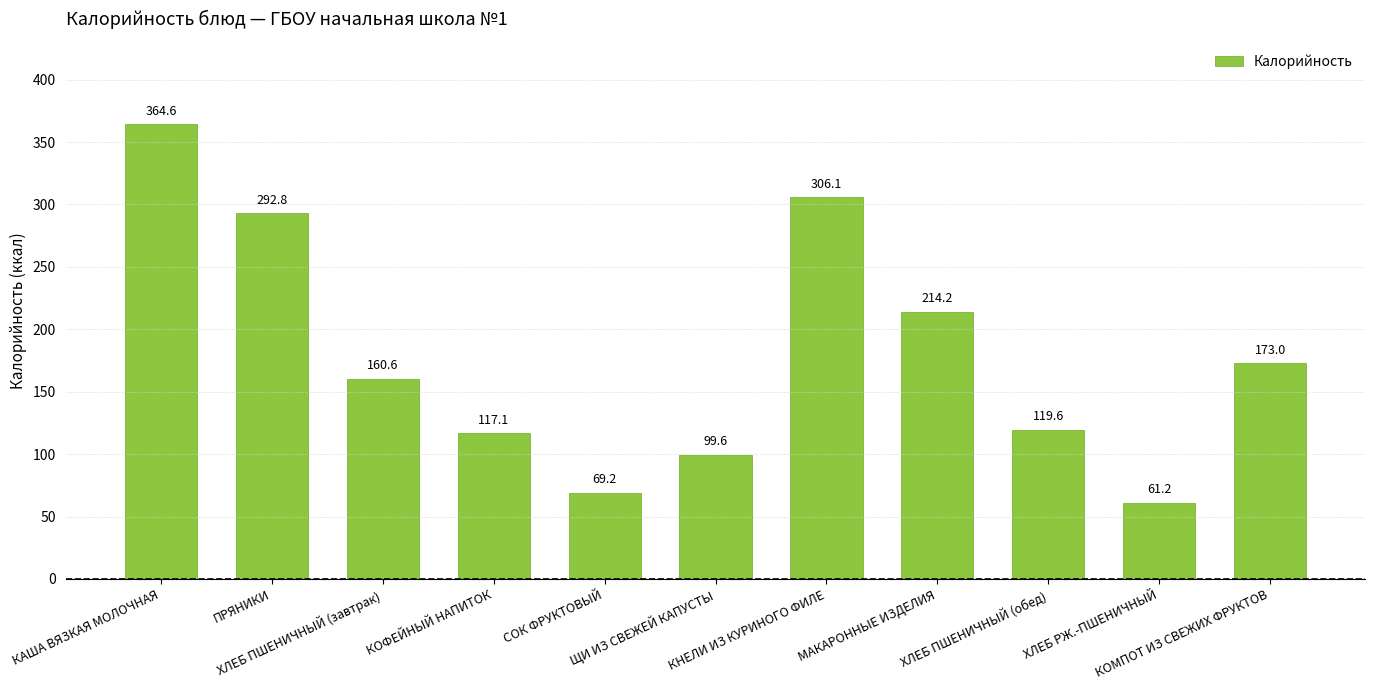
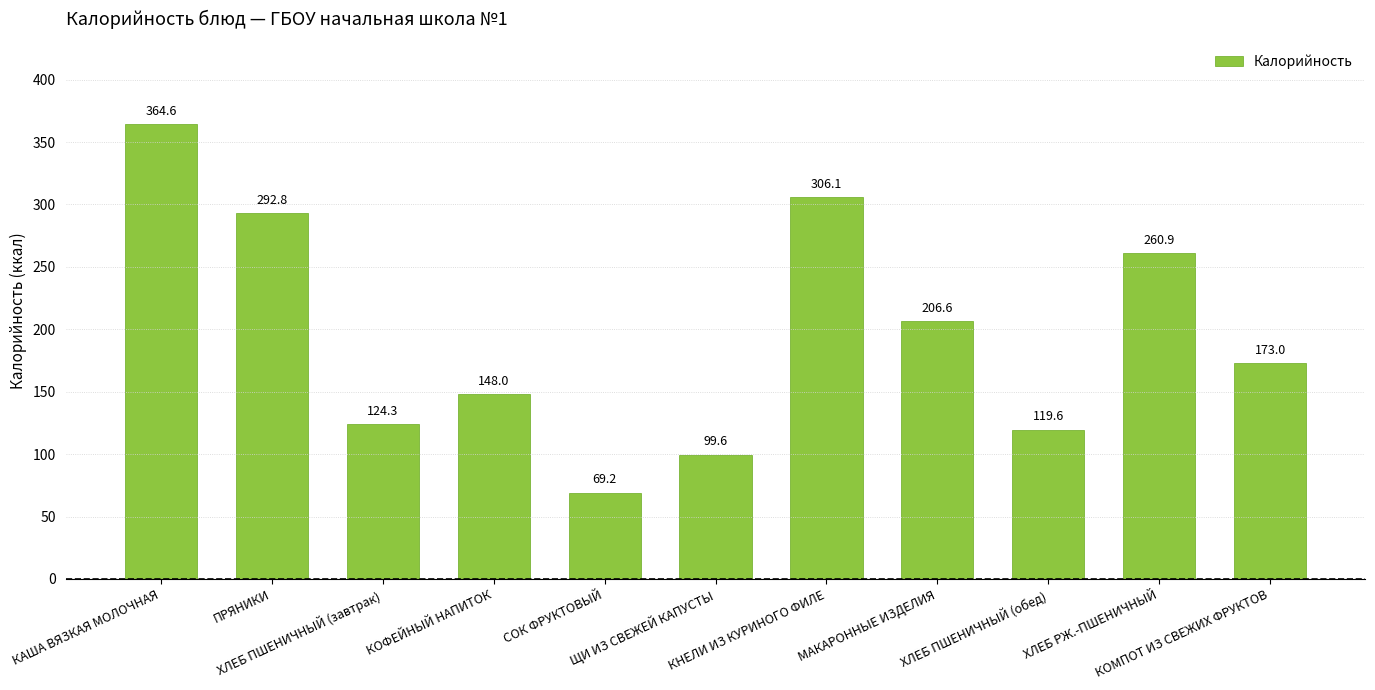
  {
    "КАША ВЯЗКАЯ МОЛОЧНАЯ": 364.6,
    "ПРЯНИКИ": 292.8,
-   "ХЛЕБ ПШЕНИЧНЫЙ (завтрак)": 160.6,
-   "КОФЕЙНЫЙ НАПИТОК": 117.1,
+   "ХЛЕБ ПШЕНИЧНЫЙ (завтрак)": 124.3,
+   "КОФЕЙНЫЙ НАПИТОК": 148.0,
    "СОК ФРУКТОВЫЙ": 69.2,
    "ЩИ ИЗ СВЕЖЕЙ КАПУСТЫ": 99.6,
    "КНЕЛИ ИЗ КУРИНОГО ФИЛЕ": 306.1,
-   "МАКАРОННЫЕ ИЗДЕЛИЯ": 214.2,
+   "МАКАРОННЫЕ ИЗДЕЛИЯ": 206.6,
    "ХЛЕБ ПШЕНИЧНЫЙ (обед)": 119.6,
-   "ХЛЕБ РЖ.-ПШЕНИЧНЫЙ": 61.2,
+   "ХЛЕБ РЖ.-ПШЕНИЧНЫЙ": 260.9,
    "КОМПОТ ИЗ СВЕЖИХ ФРУКТОВ": 173.0
  }
